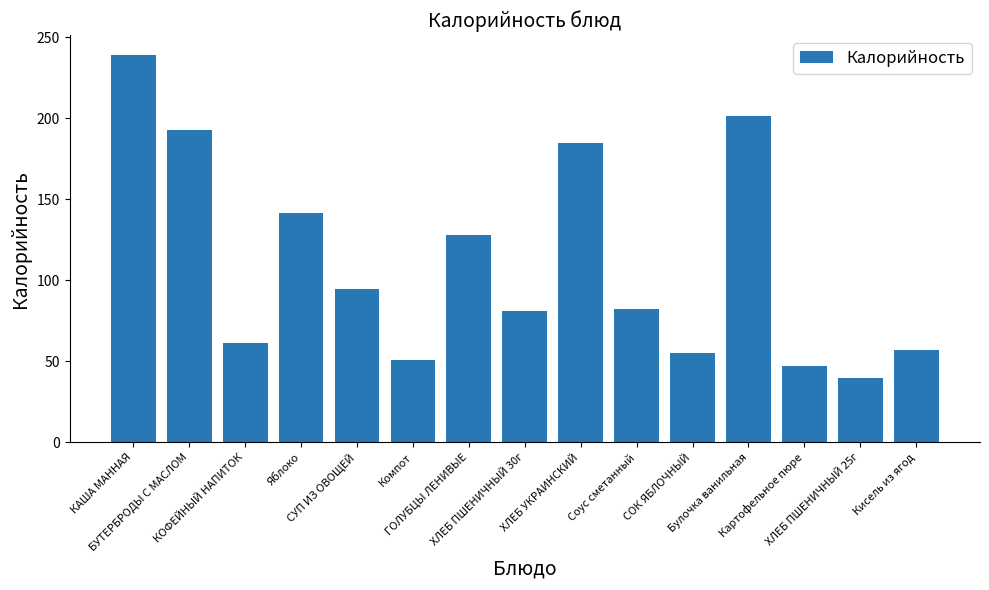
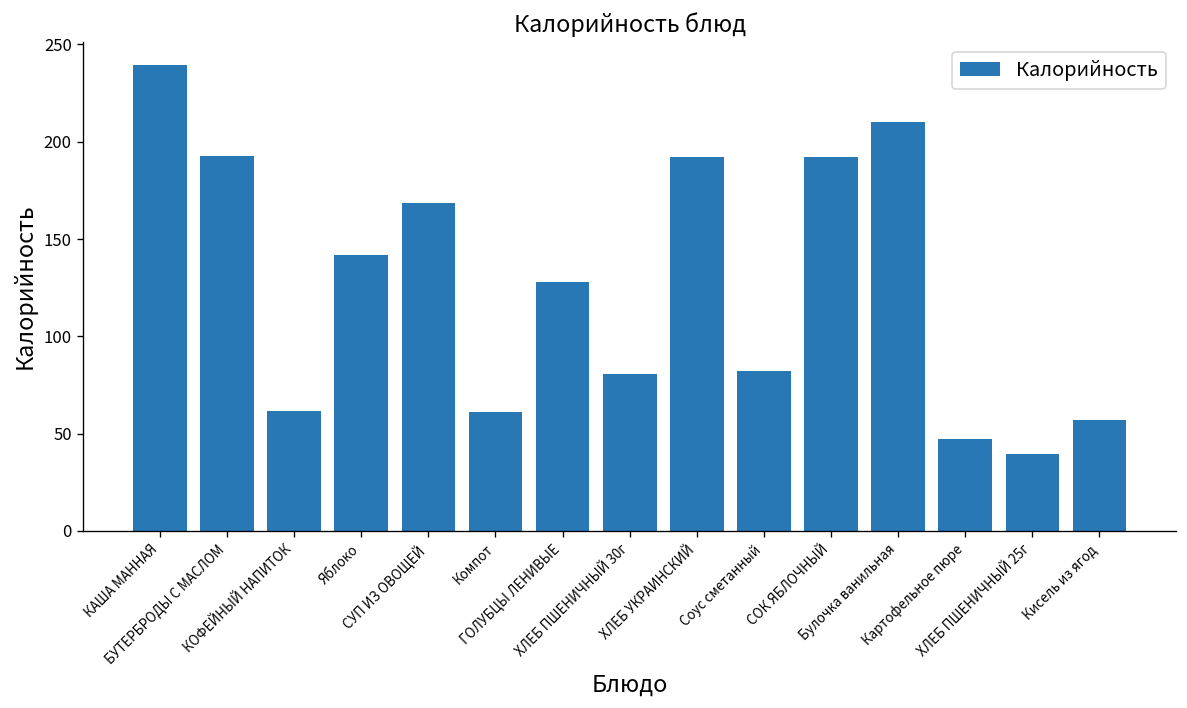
  {
    "КАША МАННАЯ": 239,
    "БУТЕРБРОДЫ С МАСЛОМ": 193,
    "КОФЕЙНЫЙ НАПИТОК": 62,
    "Яблоко": 142,
-   "СУП ИЗ ОВОЩЕЙ": 95,
-   "Компот": 51,
+   "СУП ИЗ ОВОЩЕЙ": 169,
+   "Компот": 61,
    "ГОЛУБЦЫ ЛЕНИВЫЕ": 128,
    "ХЛЕБ ПШЕНИЧНЫЙ 30г": 81,
-   "ХЛЕБ УКРАИНСКИЙ": 185,
+   "ХЛЕБ УКРАИНСКИЙ": 192,
    "Соус сметанный": 82,
-   "СОК ЯБЛОЧНЫЙ": 55,
-   "Булочка ванильная": 202,
+   "СОК ЯБЛОЧНЫЙ": 192,
+   "Булочка ванильная": 210,
    "Картофельное пюре": 47,
    "ХЛЕБ ПШЕНИЧНЫЙ 25г": 40,
    "Кисель из ягод": 57
  }
